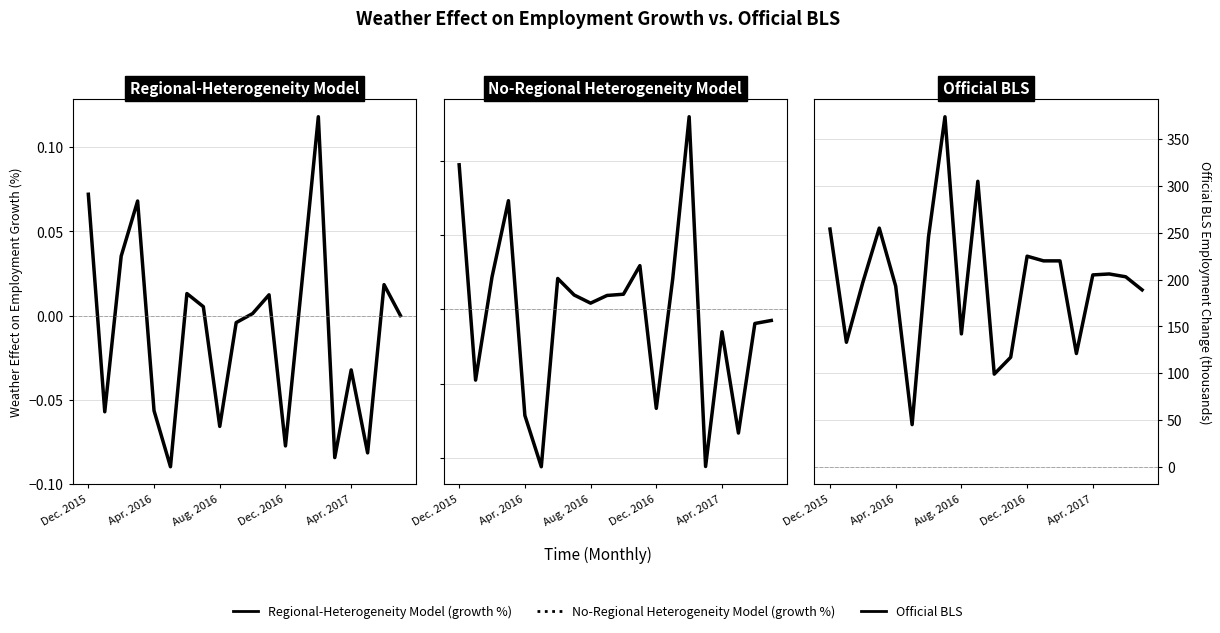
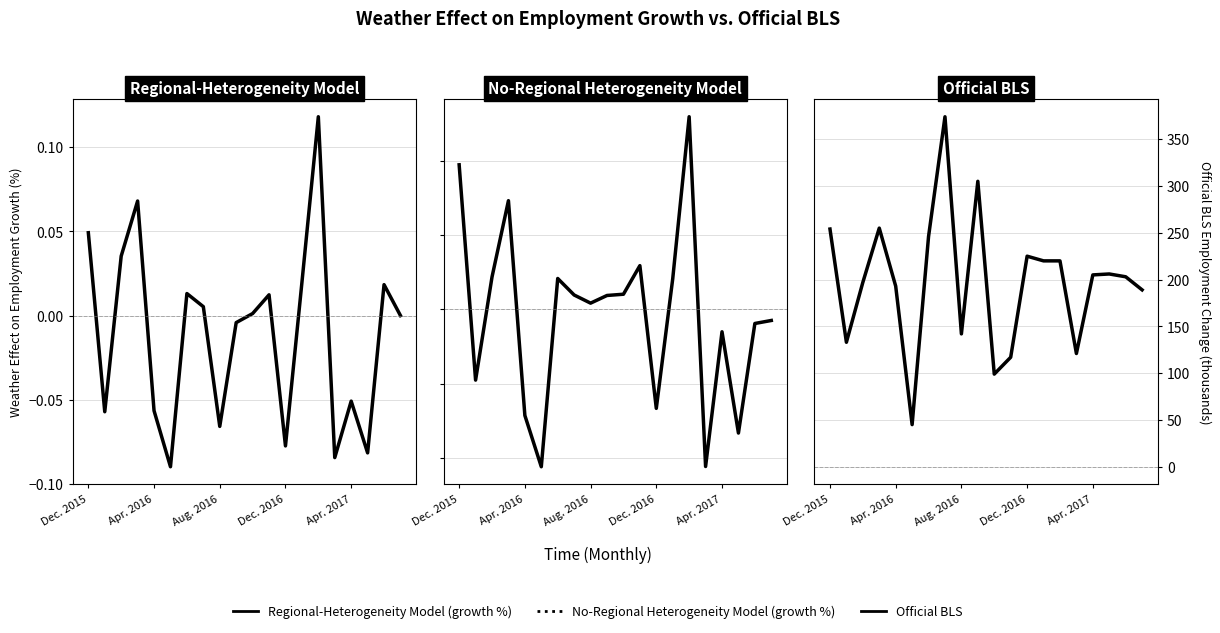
  {
    "Regional-Heterogeneity Model": {
-     "Dec. 2015": 0.072,
+     "Dec. 2015": 0.049,
      "Apr. 2016": -0.056,
      "Aug. 2016": -0.066,
      "Dec. 2016": -0.077,
-     "Apr. 2017": -0.032
+     "Apr. 2017": -0.051
    },
    "Official BLS": {
      "Dec. 2015": 250,
      "Apr. 2016": 190,
      "Aug. 2016": 140,
      "Dec. 2016": 230,
      "Apr. 2017": 210
    }
  }
